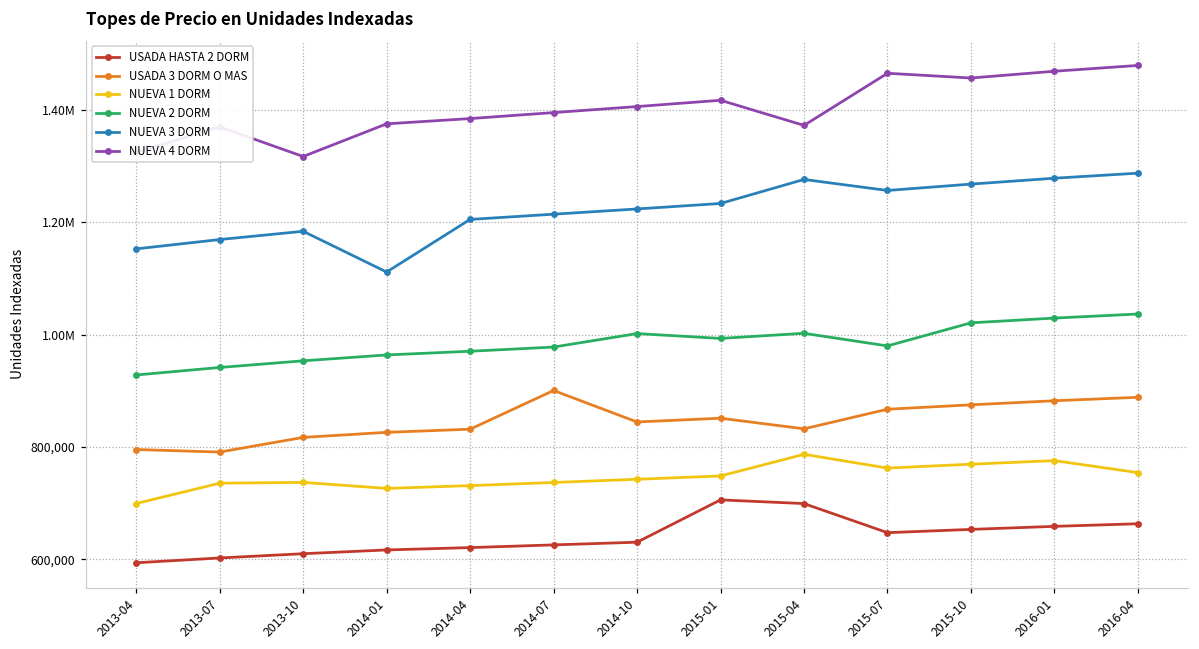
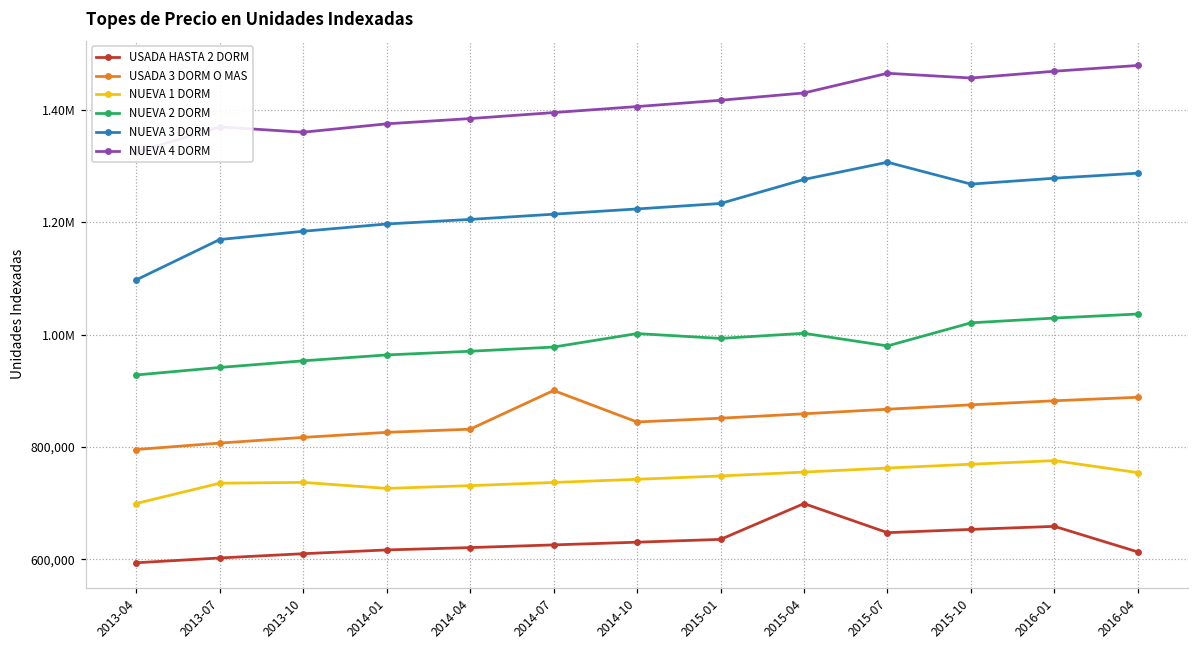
  {
    "USADA HASTA 2 DORM": {
      "2013-04": "590,000",
      "2013-07": "600,000",
      "2013-10": "610,000",
      "2014-01": "620,000",
      "2014-04": "620,000",
      "2014-07": "630,000",
      "2014-10": "630,000",
-     "2015-01": "710,000",
+     "2015-01": "640,000",
      "2015-04": "700,000",
      "2015-07": "650,000",
      "2015-10": "650,000",
      "2016-01": "660,000",
-     "2016-04": "660,000"
+     "2016-04": "610,000"
    },
    "USADA 3 DORM O MAS": {
      "2013-04": "800,000",
-     "2013-07": "790,000",
+     "2013-07": "810,000",
      "2013-10": "820,000",
      "2014-01": "830,000",
      "2014-04": "830,000",
      "2014-07": "900,000",
      "2014-10": "840,000",
      "2015-01": "850,000",
-     "2015-04": "830,000",
+     "2015-04": "860,000",
      "2015-07": "870,000",
      "2015-10": "870,000",
      "2016-01": "880,000",
      "2016-04": "890,000"
    },
    "NUEVA 1 DORM": {
      "2013-04": "700,000",
      "2013-07": "740,000",
      "2013-10": "740,000",
      "2014-01": "730,000",
      "2014-04": "730,000",
      "2014-07": "740,000",
      "2014-10": "740,000",
      "2015-01": "750,000",
-     "2015-04": "790,000",
+     "2015-04": "760,000",
      "2015-07": "760,000",
      "2015-10": "770,000",
      "2016-01": "780,000",
      "2016-04": "750,000"
    },
    "NUEVA 2 DORM": {
      "2013-04": "930,000",
      "2013-07": "940,000",
      "2013-10": "950,000",
      "2014-01": "960,000",
      "2014-04": "970,000",
      "2014-07": "980,000",
      "2014-10": "1,000,000",
      "2015-01": "990,000",
      "2015-04": "1,000,000",
      "2015-07": "980,000",
      "2015-10": "1,020,000",
      "2016-01": "1,030,000",
      "2016-04": "1,040,000"
    },
    "NUEVA 3 DORM": {
-     "2013-04": "1,150,000",
+     "2013-04": "1,100,000",
      "2013-07": "1,170,000",
      "2013-10": "1,180,000",
-     "2014-01": "1,110,000",
+     "2014-01": "1,200,000",
      "2014-04": "1,200,000",
      "2014-07": "1,210,000",
      "2014-10": "1,220,000",
      "2015-01": "1,230,000",
      "2015-04": "1,280,000",
-     "2015-07": "1,260,000",
+     "2015-07": "1,310,000",
      "2015-10": "1,270,000",
      "2016-01": "1,280,000",
      "2016-04": "1,290,000"
    },
    "NUEVA 4 DORM": {
      "2013-04": "1,320,000",
-     "2013-10": "1,320,000",
+     "2013-10": "1,360,000",
      "2014-01": "1,370,000",
      "2014-04": "1,380,000",
      "2014-07": "1,390,000",
      "2014-10": "1,410,000",
      "2015-01": "1,420,000",
-     "2015-04": "1,370,000",
+     "2015-04": "1,430,000",
      "2015-07": "1,460,000",
      "2015-10": "1,460,000",
      "2016-01": "1,470,000",
      "2016-04": "1,480,000"
    }
  }
